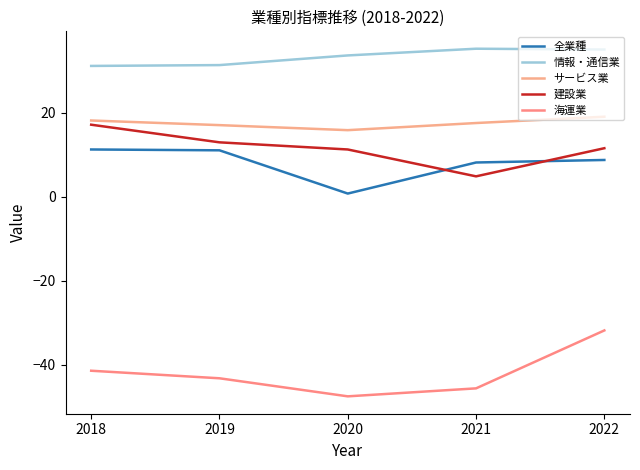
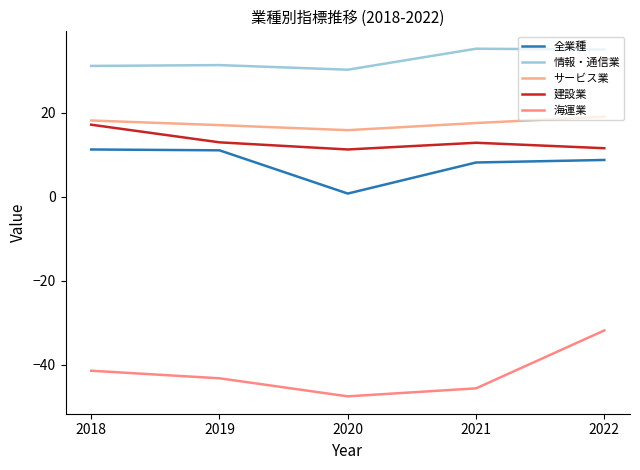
  {
    "全業種": {
      "2018": 11,
      "2019": 11,
      "2020": 1,
      "2021": 8,
      "2022": 9
    },
    "情報・通信業": {
      "2018": 31,
      "2019": 31,
-     "2020": 34,
+     "2020": 30,
      "2021": 35
    },
    "建設業": {
      "2018": 17,
      "2019": 13,
      "2020": 11,
-     "2021": 5,
+     "2021": 13,
      "2022": 12
    }
  }
